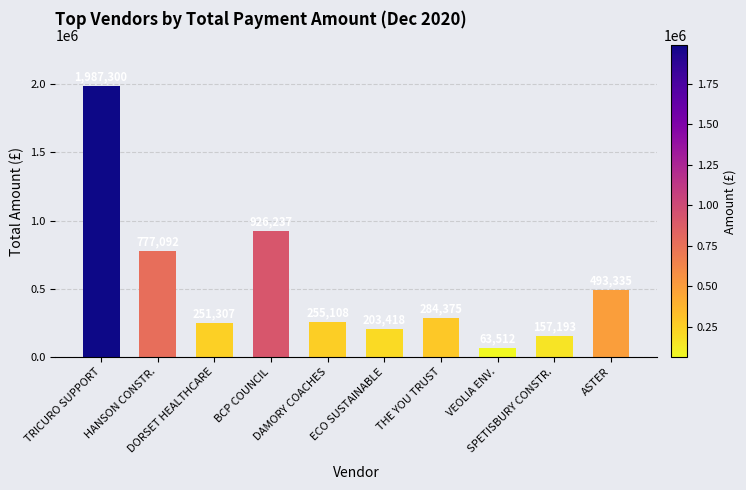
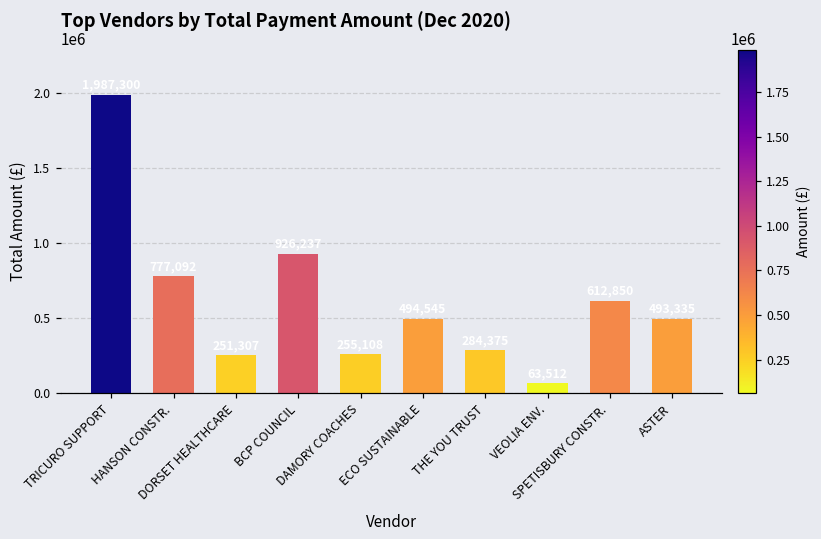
  {
    "TRICURO SUPPORT": 1990000,
    "HANSON CONSTR.": 780000,
    "DORSET HEALTHCARE": 250000,
    "BCP COUNCIL": 930000,
    "DAMORY COACHES": 260000,
-   "ECO SUSTAINABLE": 200000,
+   "ECO SUSTAINABLE": 490000,
    "THE YOU TRUST": 280000,
    "VEOLIA ENV.": 60000,
-   "SPETISBURY CONSTR.": 160000,
+   "SPETISBURY CONSTR.": 610000,
    "ASTER": 490000
  }
